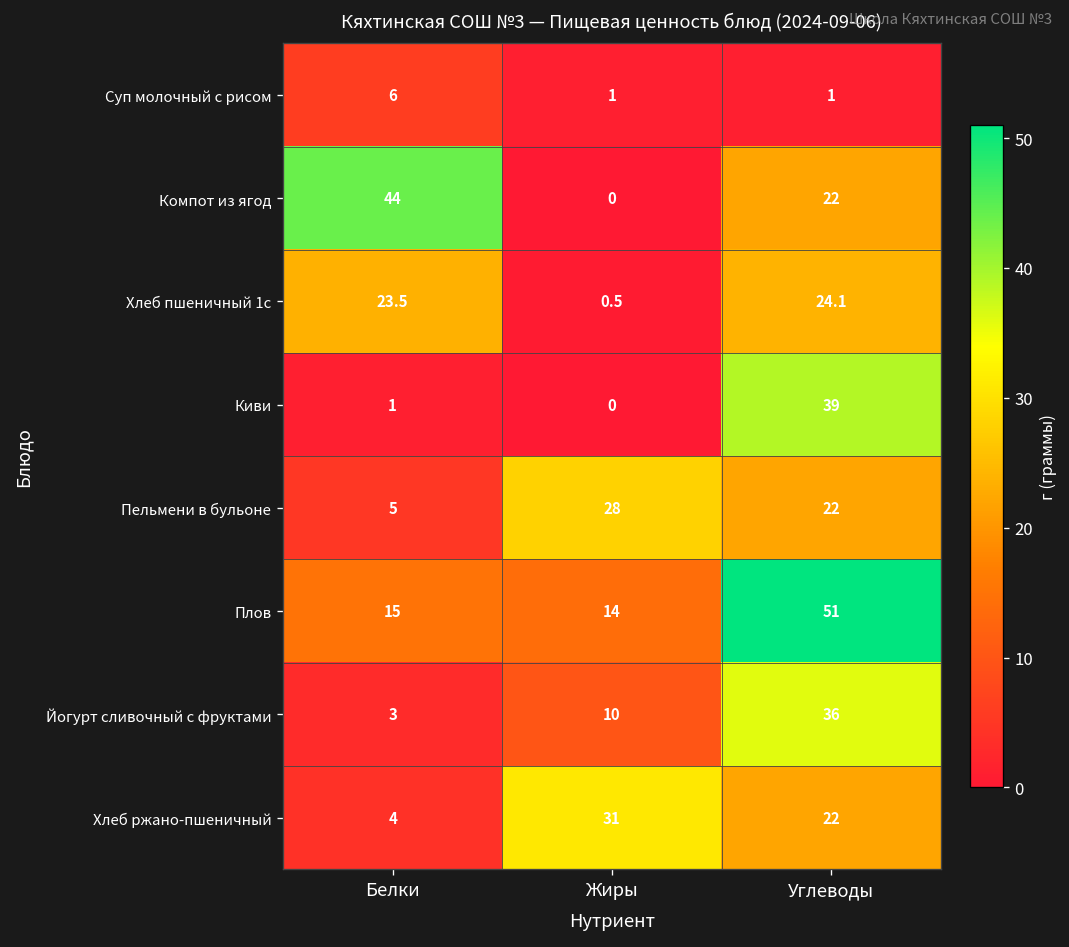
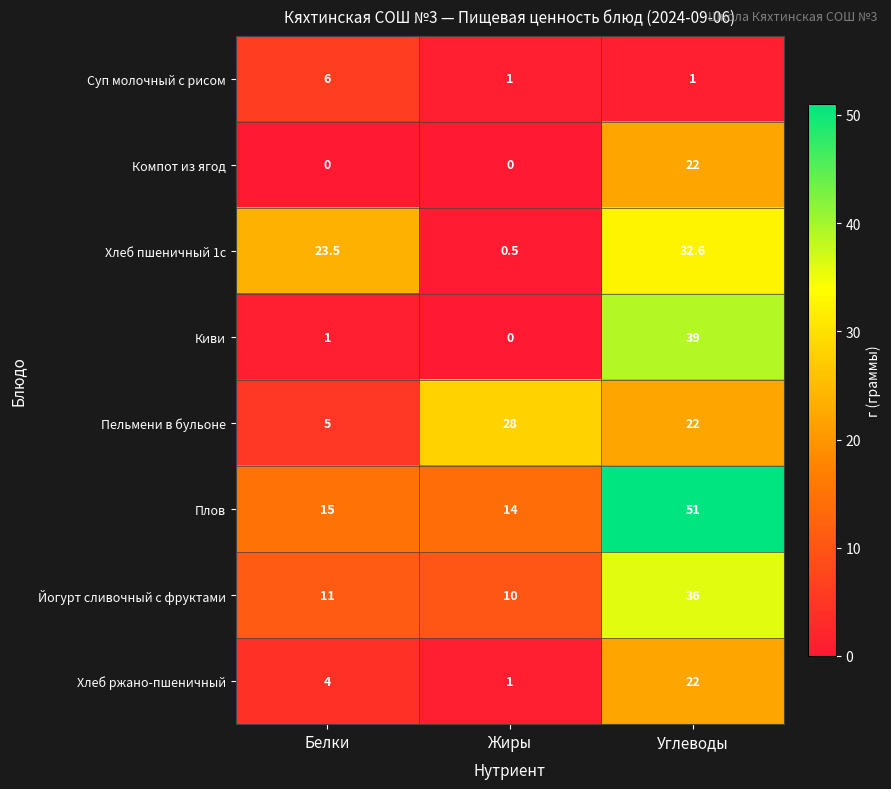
  {
    "Суп молочный с рисом": {
      "Белки": 6,
      "Жиры": 1,
      "Углеводы": 1
    },
    "Компот из ягод": {
-     "Белки": 44,
+     "Белки": 0,
      "Жиры": 0,
      "Углеводы": 22
    },
    "Хлеб пшеничный 1с": {
      "Белки": 23.5,
      "Жиры": 0.5,
-     "Углеводы": 24.1
+     "Углеводы": 32.6
    },
    "Киви": {
      "Белки": 1,
      "Жиры": 0,
      "Углеводы": 39
    },
    "Пельмени в бульоне": {
      "Белки": 5,
      "Жиры": 28,
      "Углеводы": 22
    },
    "Плов": {
      "Белки": 15,
      "Жиры": 14,
      "Углеводы": 51
    },
    "Йогурт сливочный с фруктами": {
-     "Белки": 3,
+     "Белки": 11,
      "Жиры": 10,
      "Углеводы": 36
    },
    "Хлеб ржано-пшеничный": {
      "Белки": 4,
-     "Жиры": 31,
+     "Жиры": 1,
      "Углеводы": 22
    }
  }
